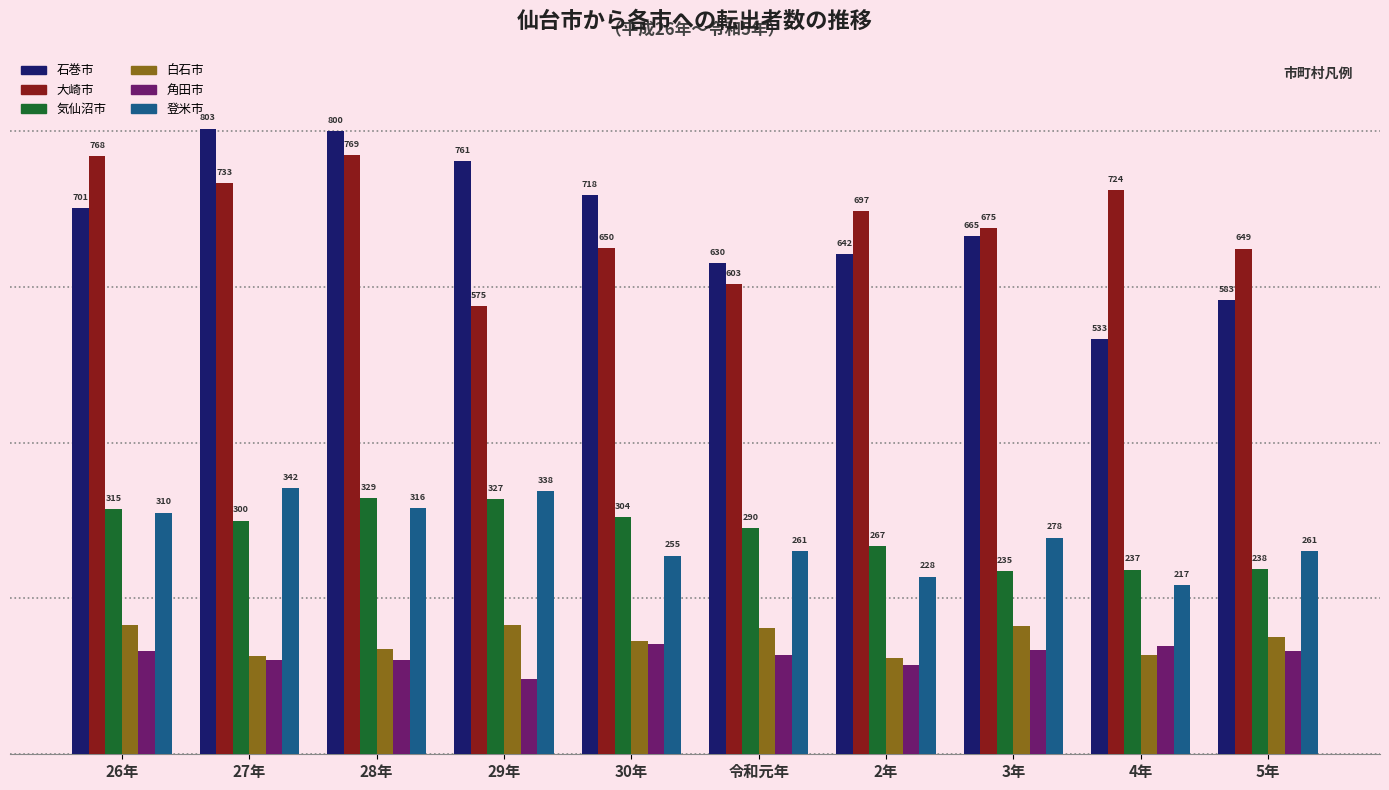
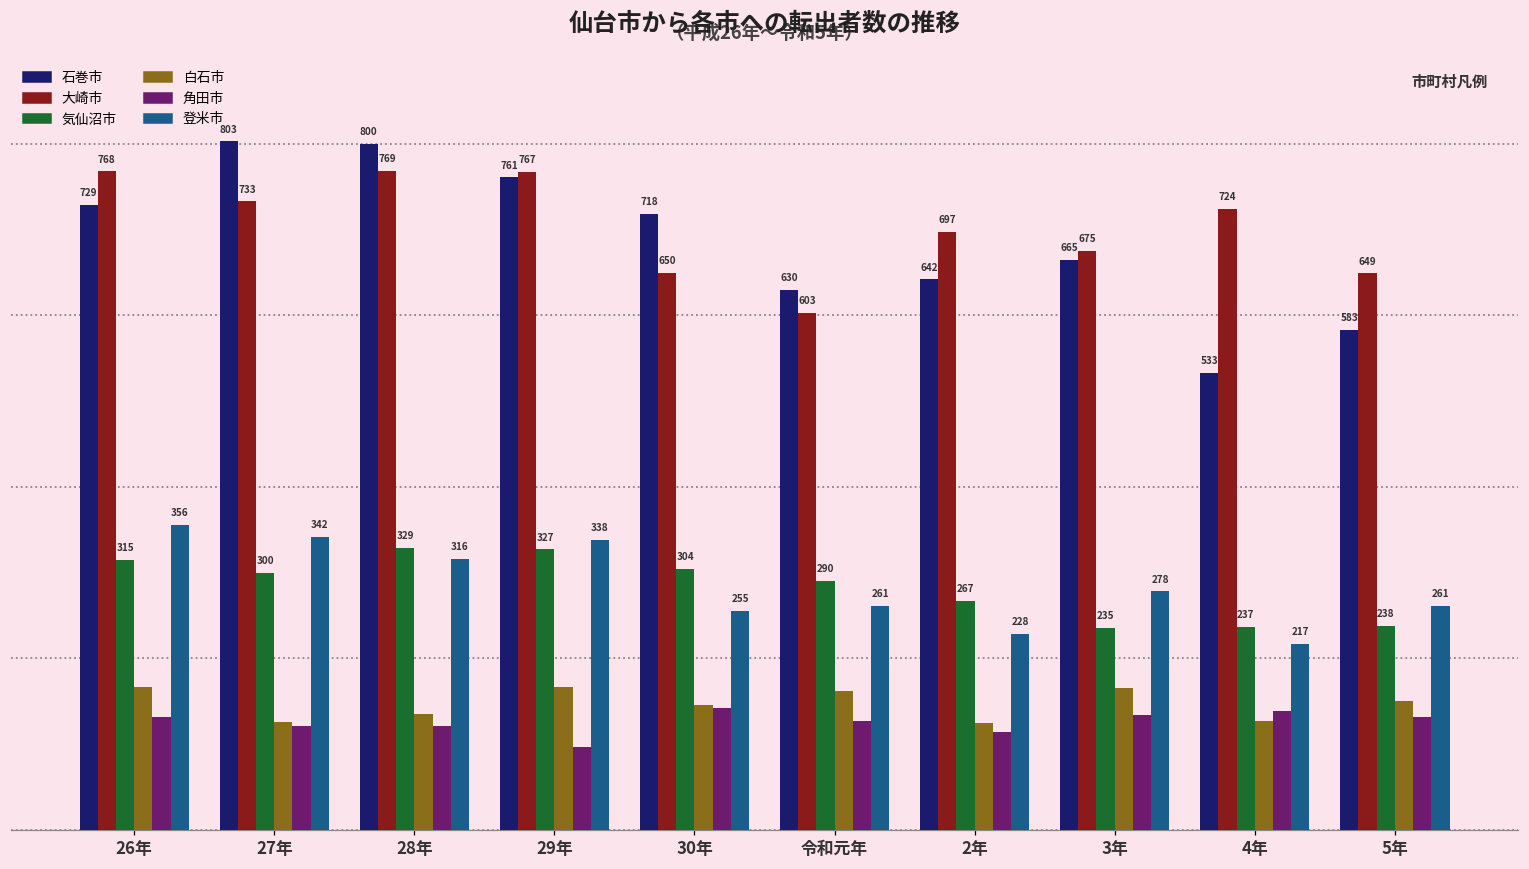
  {
    "石巻市": {
-     "26年": 701,
+     "26年": 729,
      "27年": 803,
      "28年": 800,
      "29年": 761,
      "30年": 718,
      "令和元年": 630,
      "2年": 642,
      "3年": 665,
      "4年": 533,
      "5年": 583
    },
    "大崎市": {
      "26年": 768,
      "27年": 733,
      "28年": 769,
-     "29年": 575,
+     "29年": 767,
      "30年": 650,
      "令和元年": 603,
      "2年": 697,
      "3年": 675,
      "4年": 724,
      "5年": 649
    },
    "気仙沼市": {
      "26年": 315,
      "27年": 300,
      "28年": 329,
      "29年": 327,
      "30年": 304,
      "令和元年": 290,
      "2年": 267,
      "3年": 235,
      "4年": 237,
      "5年": 238
    },
    "登米市": {
-     "26年": 310,
+     "26年": 356,
      "27年": 342,
      "28年": 316,
      "29年": 338,
      "30年": 255,
      "令和元年": 261,
      "2年": 228,
      "3年": 278,
      "4年": 217,
      "5年": 261
    }
  }
